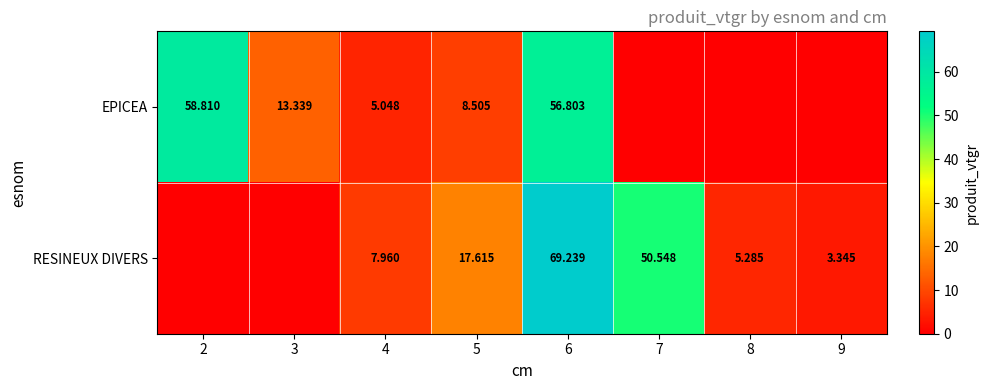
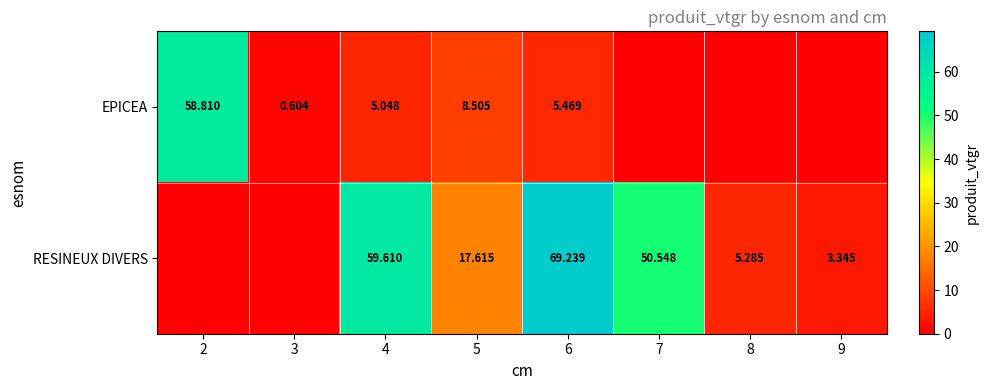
  {
    "EPICEA": {
      "2": 58.810,
-     "3": 13.339,
+     "3": 0.604,
      "4": 5.048,
      "5": 8.505,
-     "6": 56.803
+     "6": 5.469
    },
    "RESINEUX DIVERS": {
-     "4": 7.960,
+     "4": 59.610,
      "5": 17.615,
      "6": 69.239,
      "7": 50.548,
      "8": 5.285,
      "9": 3.345
    }
  }
